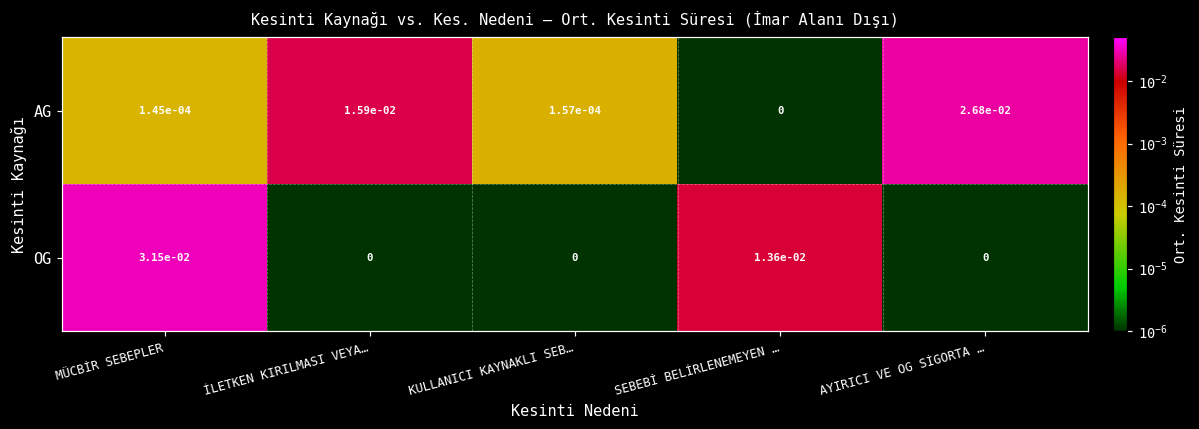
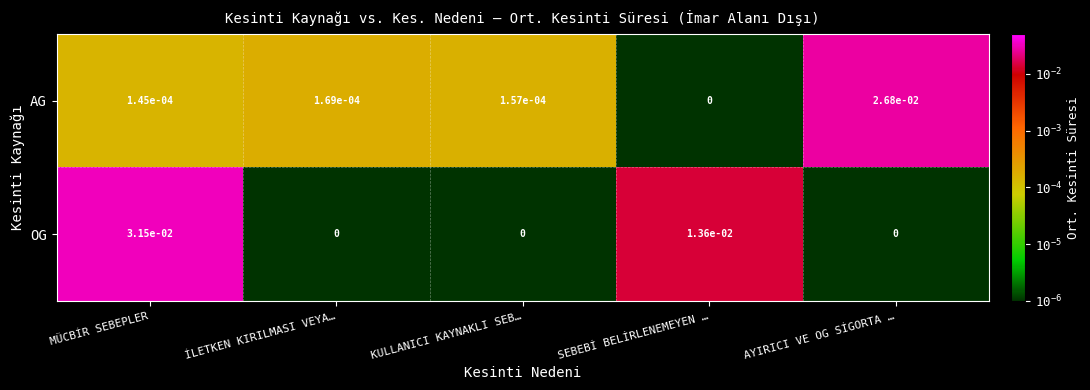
  {
    "AG": {
      "MÜCBİR SEBEPLER": "1.45e-04",
-     "İLETKEN KIRILMASI VEYA…": "1.59e-02",
+     "İLETKEN KIRILMASI VEYA…": "1.69e-04",
      "KULLANICI KAYNAKLI SEB…": "1.57e-04",
      "SEBEBİ BELİRLENEMEYEN …": "0",
      "AYIRICI VE OG SİGORTA …": "2.68e-02"
    },
    "OG": {
      "MÜCBİR SEBEPLER": "3.15e-02",
      "İLETKEN KIRILMASI VEYA…": "0",
      "KULLANICI KAYNAKLI SEB…": "0",
      "SEBEBİ BELİRLENEMEYEN …": "1.36e-02",
      "AYIRICI VE OG SİGORTA …": "0"
    }
  }
